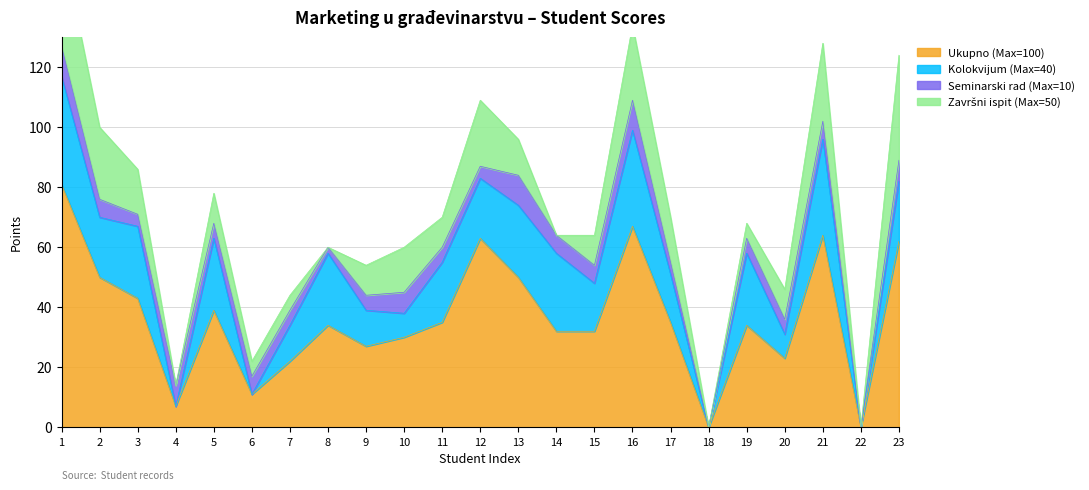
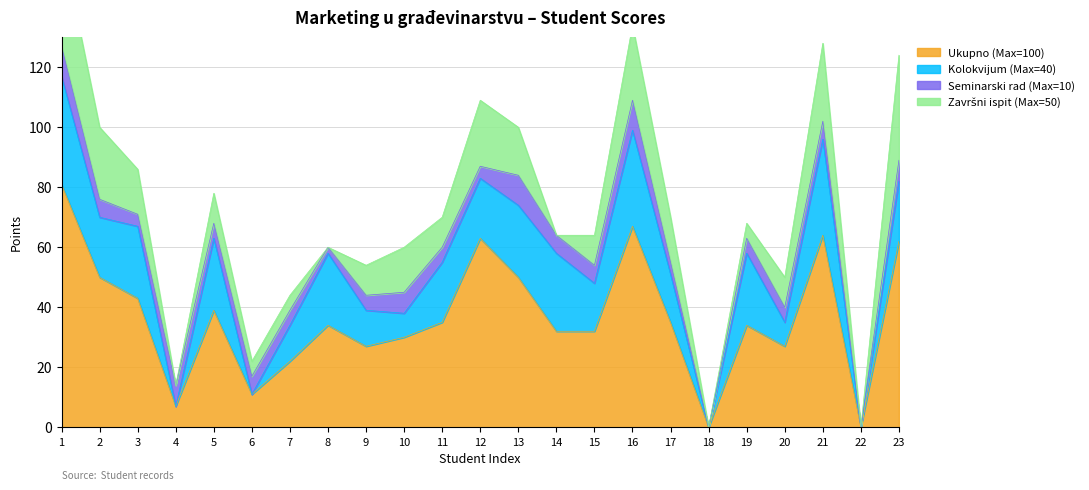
  {
    "Ukupno (Max=100)": {
      "1": 81,
      "2": 50,
      "3": 43,
      "5": 39,
      "7": 22,
      "8": 34,
      "9": 27,
      "10": 30,
      "11": 35,
      "12": 63,
      "13": 50,
      "14": 32,
      "15": 32,
      "16": 67,
      "17": 35,
      "19": 34,
-     "20": 23,
+     "20": 27,
      "21": 64,
      "23": 62
    },
    "Kolokvijum (Max=40)": {
      "1": 36,
      "2": 20,
      "3": 24,
      "5": 24,
      "7": 12,
      "8": 24,
      "9": 12,
      "10": 8,
      "11": 20,
      "12": 20,
      "13": 24,
      "14": 26,
      "15": 16,
      "16": 32,
      "17": 16,
      "19": 24,
      "20": 8,
      "21": 32,
      "23": 20
    },
    "Seminarski rad (Max=10)": {
      "1": 10,
      "2": 6,
      "3": 4,
      "5": 5,
      "6": 6,
      "7": 5,
      "9": 5,
      "10": 7,
      "11": 5,
      "12": 4,
      "13": 10,
      "15": 6,
      "16": 10,
      "17": 4,
      "19": 5,
      "20": 5,
      "21": 6,
      "23": 7
    },
    "Završni ispit (Max=50)": {
      "2": 24,
      "3": 15,
      "5": 10,
      "6": 5,
      "7": 5,
      "9": 10,
      "10": 15,
      "11": 10,
      "12": 22,
-     "13": 12,
+     "13": 16,
      "15": 10,
      "17": 15,
      "19": 5,
      "20": 10,
      "21": 26,
      "23": 35
    }
  }
